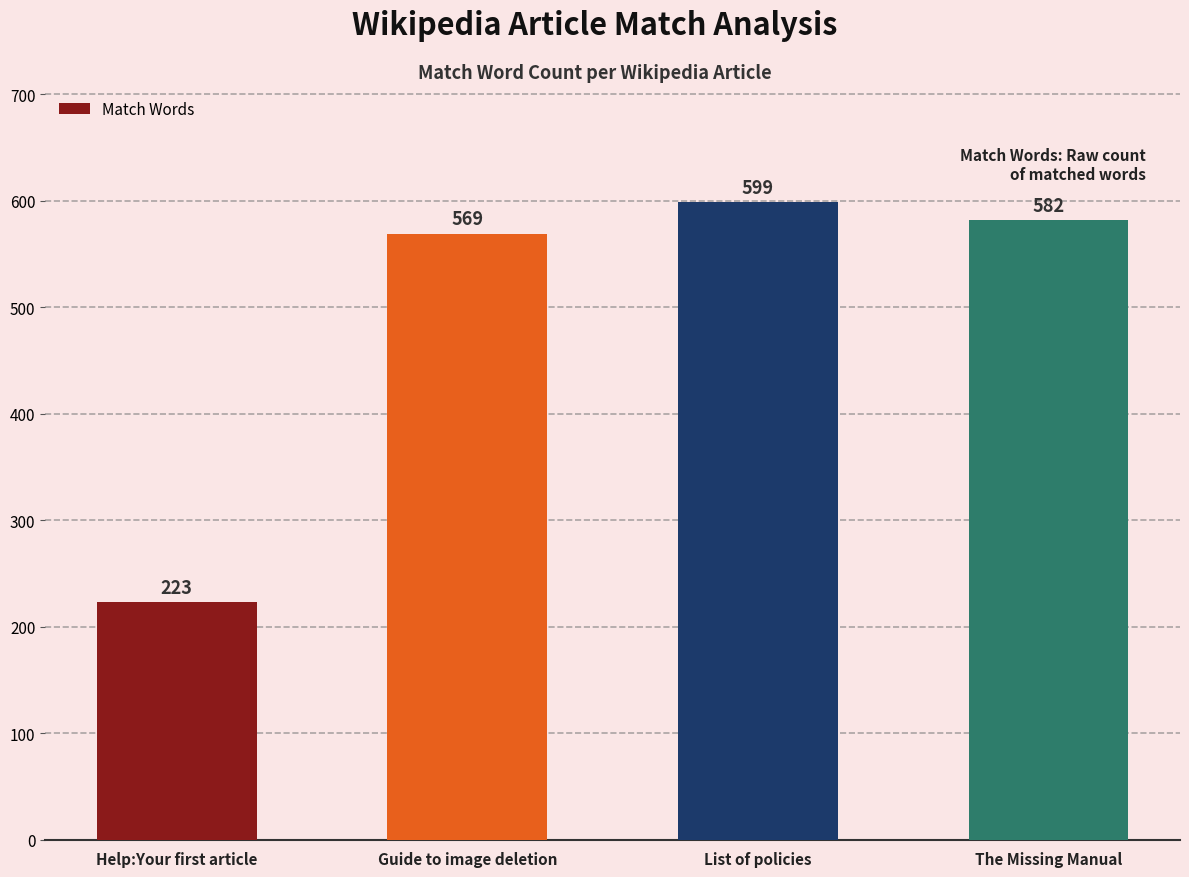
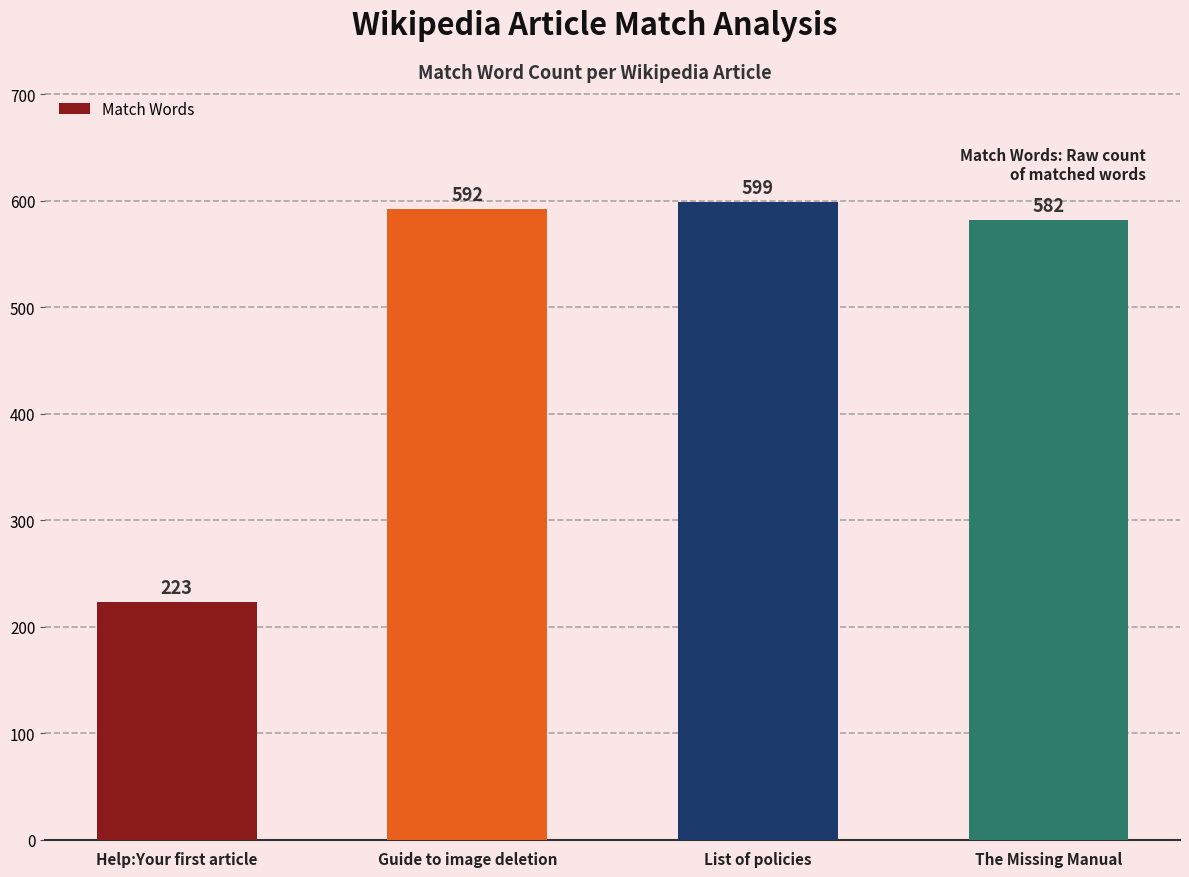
  {
    "Help:Your first article": 223,
-   "Guide to image deletion": 569,
+   "Guide to image deletion": 592,
    "List of policies": 599,
    "The Missing Manual": 582
  }
